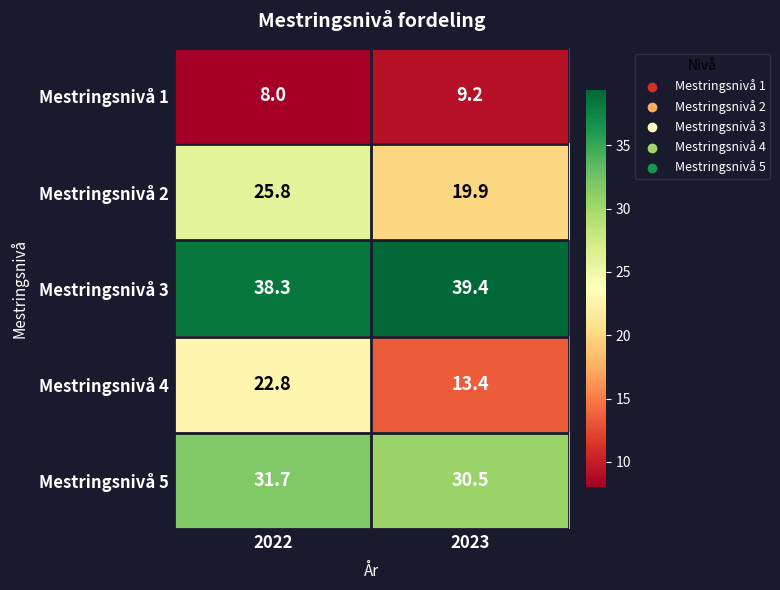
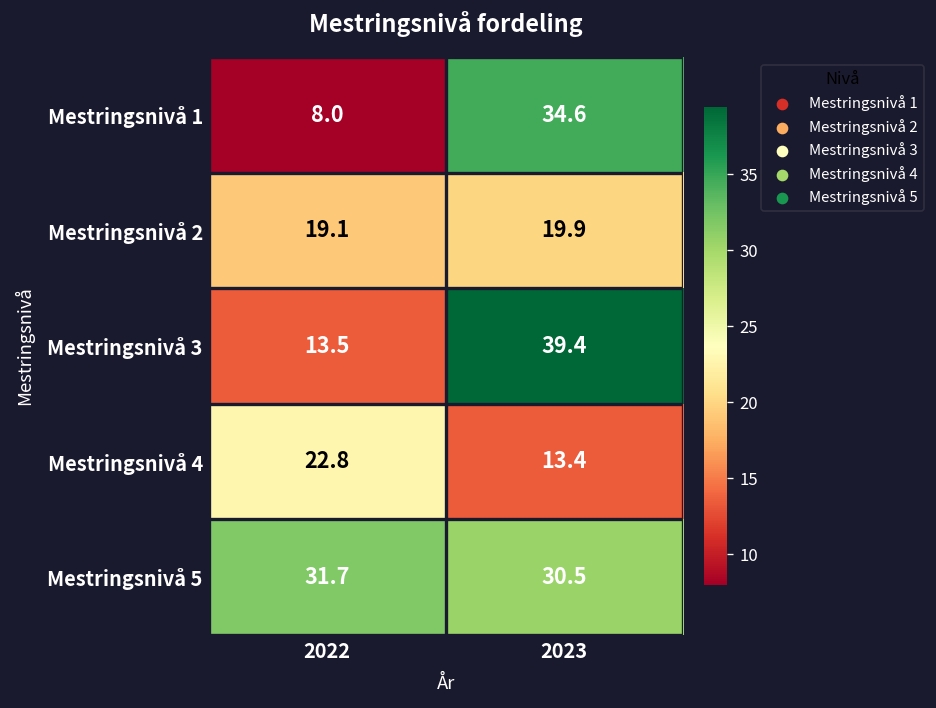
  {
    "Mestringsnivå 1": {
      "2022": 8.0,
-     "2023": 9.2
+     "2023": 34.6
    },
    "Mestringsnivå 2": {
-     "2022": 25.8,
+     "2022": 19.1,
      "2023": 19.9
    },
    "Mestringsnivå 3": {
-     "2022": 38.3,
+     "2022": 13.5,
      "2023": 39.4
    },
    "Mestringsnivå 4": {
      "2022": 22.8,
      "2023": 13.4
    },
    "Mestringsnivå 5": {
      "2022": 31.7,
      "2023": 30.5
    }
  }
